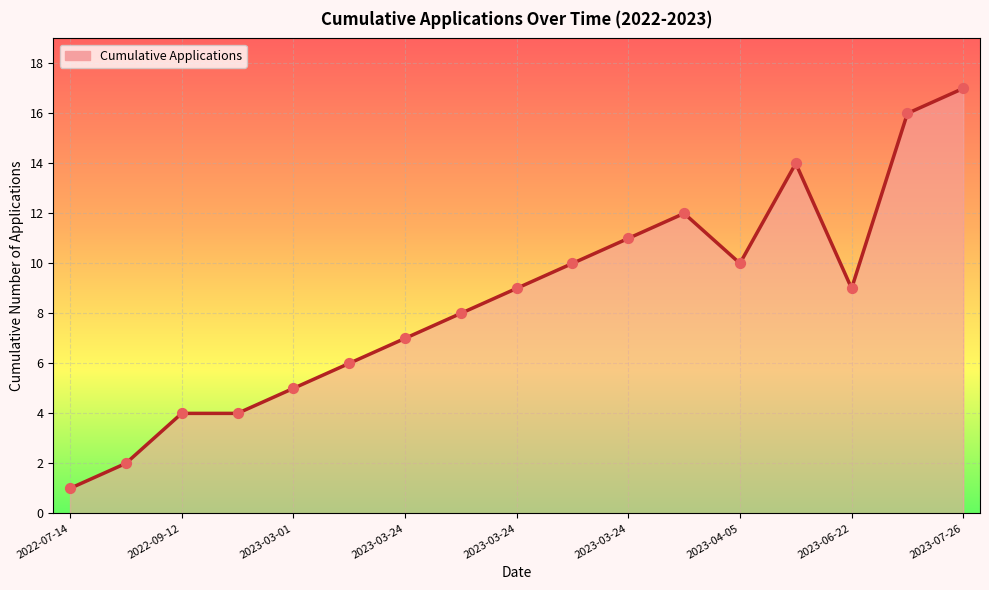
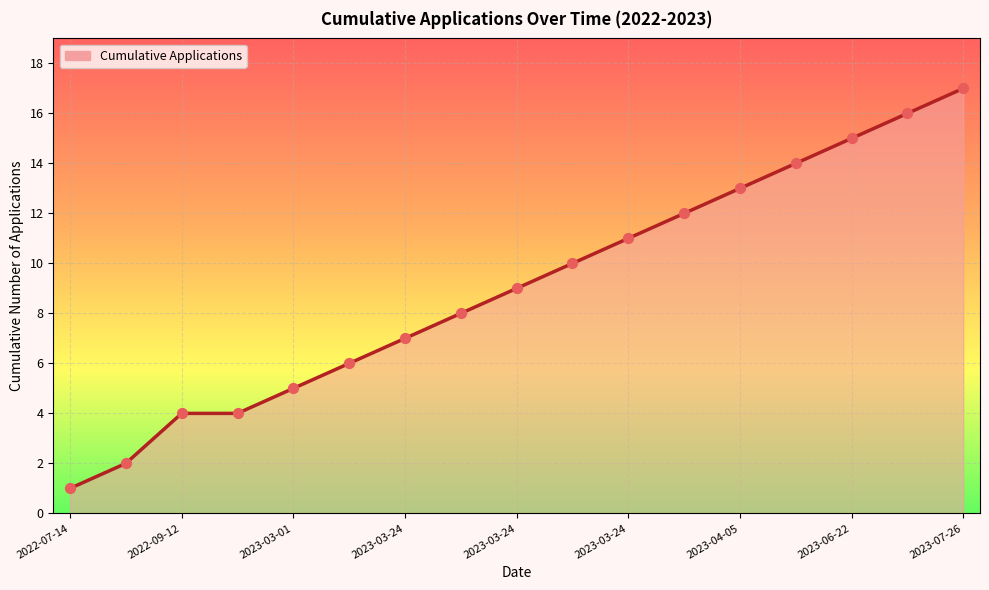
  {
    "2022-07-14": 1,
    "2022-09-12": 4,
-   "2023-04-05": 10,
-   "2023-06-22": 9,
+   "2023-04-05": 13,
+   "2023-06-22": 15,
    "2023-07-26": 17
  }
